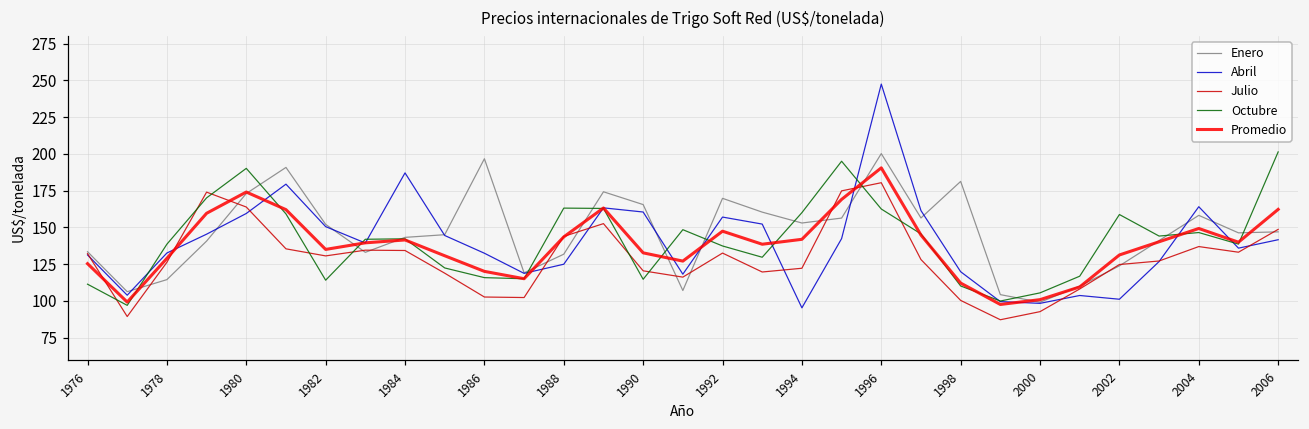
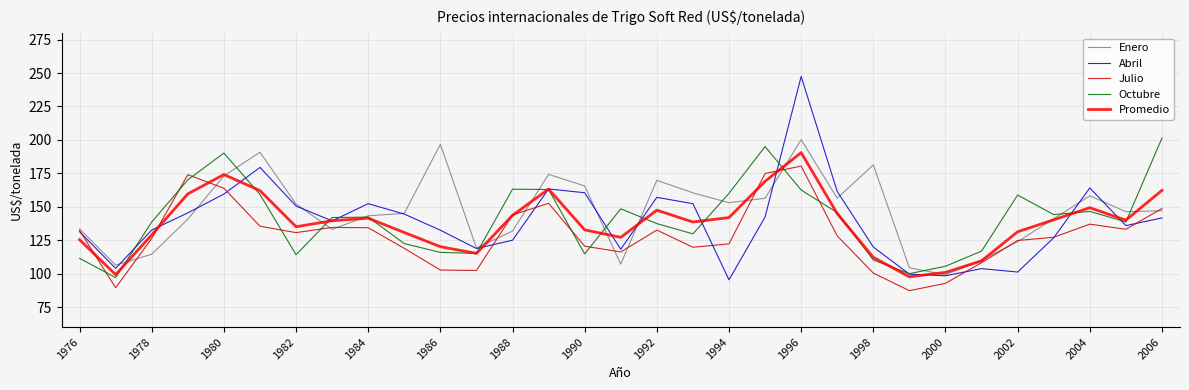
  {
    "Enero": {
      "1978": 115,
      "1986": 197,
      "1988": 132,
      "1990": 166,
      "1992": 170,
      "1994": 153,
      "1996": 200,
      "1998": 181,
      "2004": 158
    },
    "Abril": {
      "1978": 133,
      "1980": 159,
-     "1984": 187,
+     "1984": 152,
      "1986": 132,
      "1988": 125,
      "1990": 160,
      "1992": 157,
      "1994": 95,
      "1996": 247,
      "1998": 120,
      "2002": 101,
      "2004": 164,
      "2006": 142
    },
    "Octubre": {
      "1976": 111,
      "1978": 139,
      "1980": 190,
      "1982": 114,
      "1986": 116,
      "1988": 163,
      "1990": 115,
      "1992": 137,
      "1994": 160,
      "1996": 163,
      "1998": 110,
      "2000": 105,
      "2002": 159,
      "2004": 147,
      "2006": 201
    }
  }
